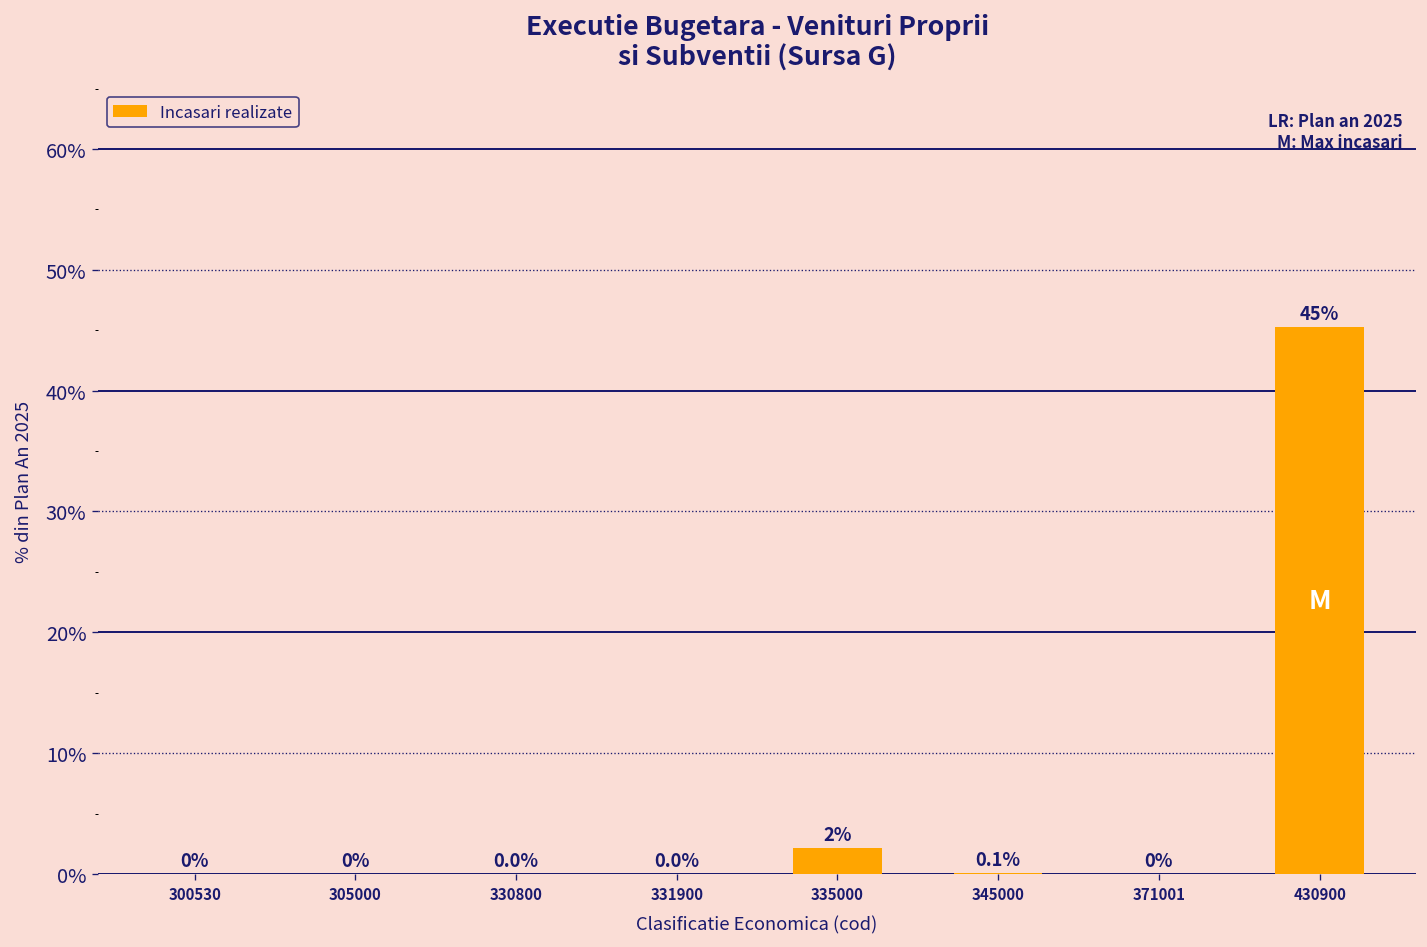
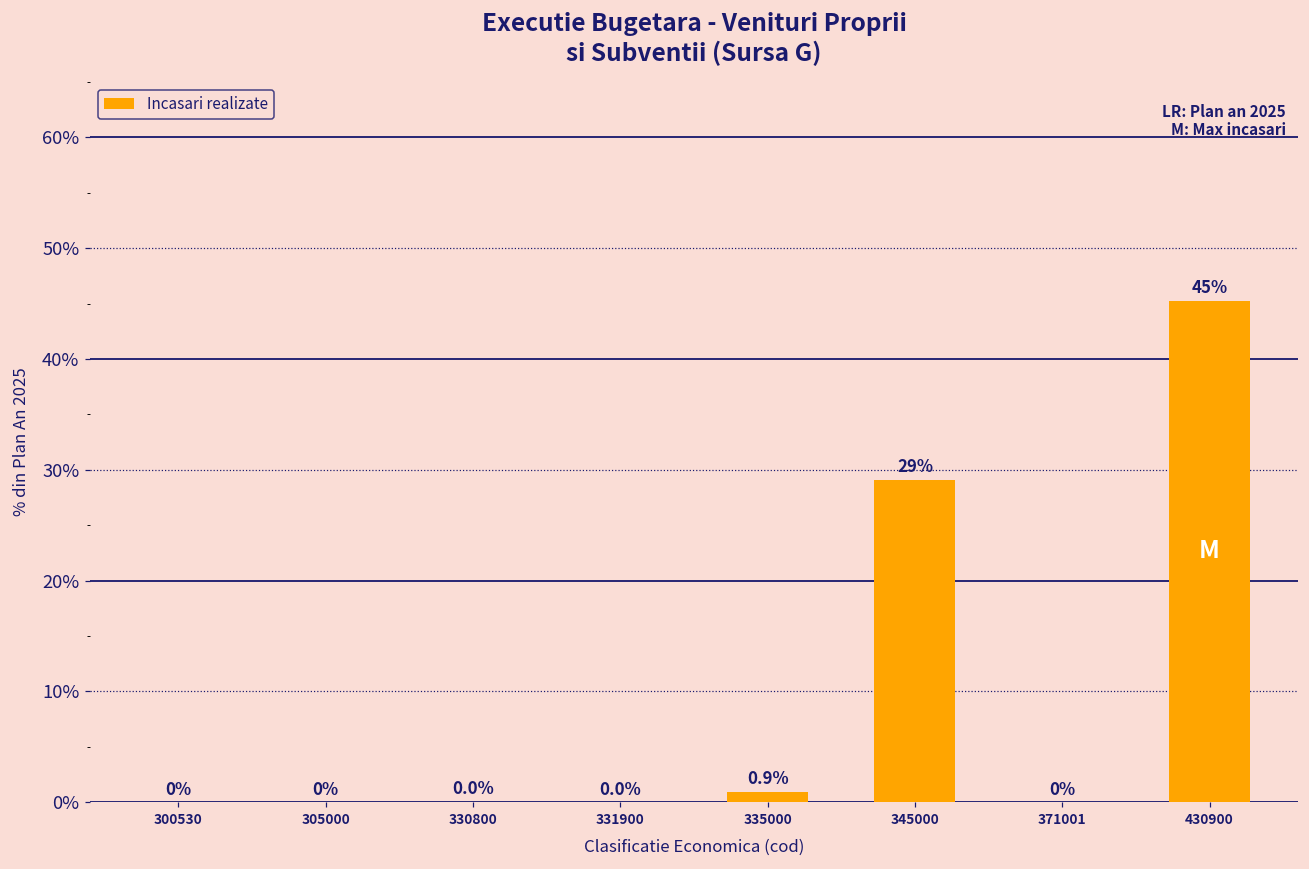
  {
    "300530": "0%",
    "305000": "0%",
    "330800": "0.0%",
    "331900": "0.0%",
-   "335000": "2%",
-   "345000": "0.1%",
+   "335000": "0.9%",
+   "345000": "29%",
    "371001": "0%",
    "430900": "45%"
  }
